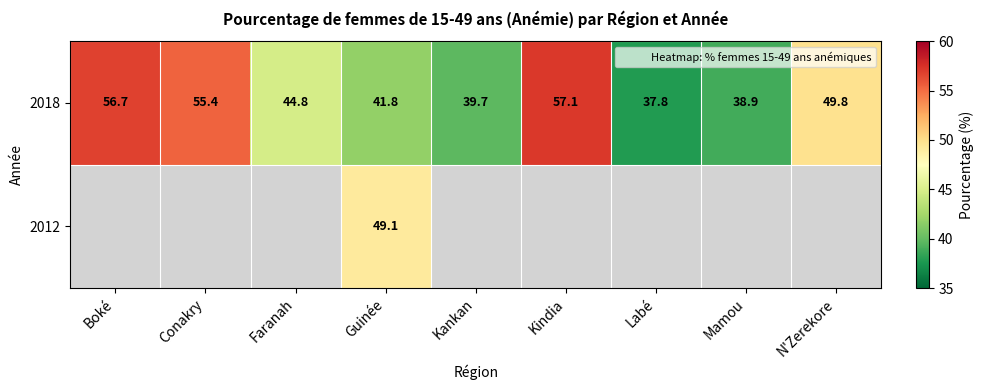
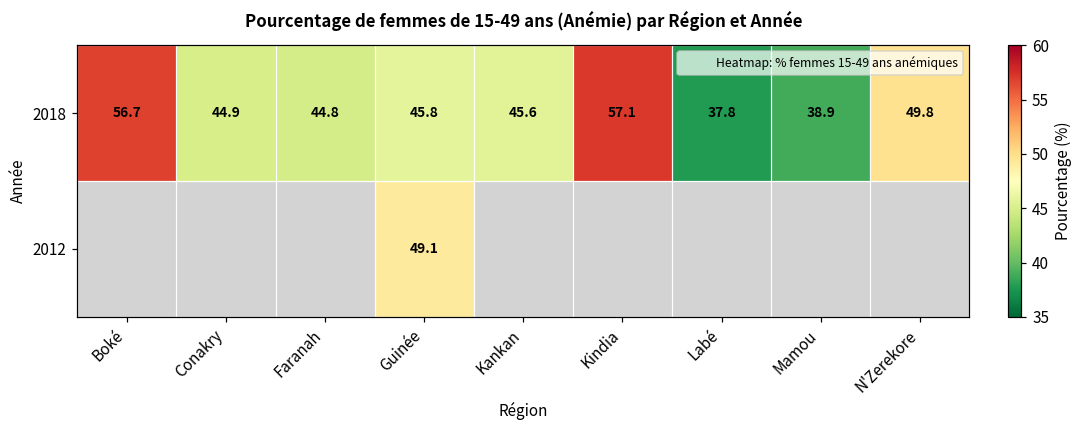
  {
    "2018": {
      "Boké": 56.7,
-     "Conakry": 55.4,
+     "Conakry": 44.9,
      "Faranah": 44.8,
-     "Guinée": 41.8,
-     "Kankan": 39.7,
+     "Guinée": 45.8,
+     "Kankan": 45.6,
      "Kindia": 57.1,
      "Labé": 37.8,
      "Mamou": 38.9,
      "N'Zerekore": 49.8
    },
    "2012": {
      "Guinée": 49.1
    }
  }
